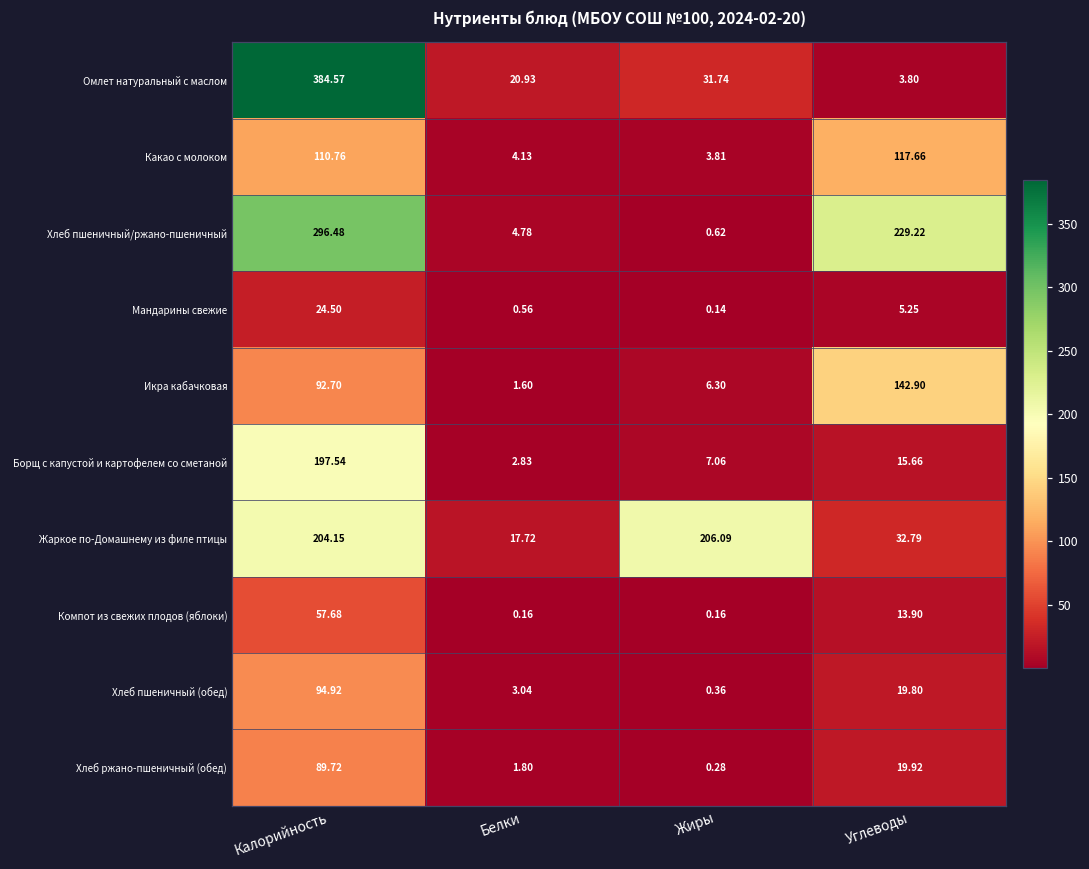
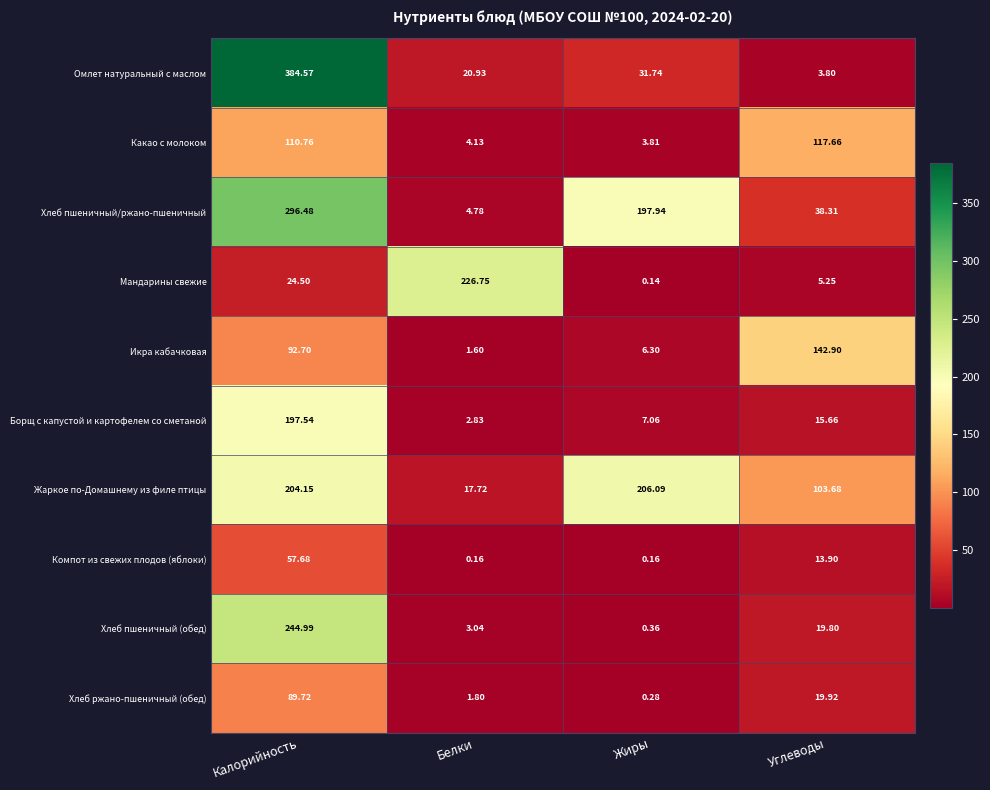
  {
    "Омлет натуральный с маслом": {
      "Калорийность": 384.57,
      "Белки": 20.93,
      "Жиры": 31.74,
      "Углеводы": 3.80
    },
    "Какао с молоком": {
      "Калорийность": 110.76,
      "Белки": 4.13,
      "Жиры": 3.81,
      "Углеводы": 117.66
    },
    "Хлеб пшеничный/ржано-пшеничный": {
      "Калорийность": 296.48,
      "Белки": 4.78,
-     "Жиры": 0.62,
-     "Углеводы": 229.22
+     "Жиры": 197.94,
+     "Углеводы": 38.31
    },
    "Мандарины свежие": {
      "Калорийность": 24.50,
-     "Белки": 0.56,
+     "Белки": 226.75,
      "Жиры": 0.14,
      "Углеводы": 5.25
    },
    "Икра кабачковая": {
      "Калорийность": 92.70,
      "Белки": 1.60,
      "Жиры": 6.30,
      "Углеводы": 142.90
    },
    "Борщ с капустой и картофелем со сметаной": {
      "Калорийность": 197.54,
      "Белки": 2.83,
      "Жиры": 7.06,
      "Углеводы": 15.66
    },
    "Жаркое по-Домашнему из филе птицы": {
      "Калорийность": 204.15,
      "Белки": 17.72,
      "Жиры": 206.09,
-     "Углеводы": 32.79
+     "Углеводы": 103.68
    },
    "Компот из свежих плодов (яблоки)": {
      "Калорийность": 57.68,
      "Белки": 0.16,
      "Жиры": 0.16,
      "Углеводы": 13.90
    },
    "Хлеб пшеничный (обед)": {
-     "Калорийность": 94.92,
+     "Калорийность": 244.99,
      "Белки": 3.04,
      "Жиры": 0.36,
      "Углеводы": 19.80
    },
    "Хлеб ржано-пшеничный (обед)": {
      "Калорийность": 89.72,
      "Белки": 1.80,
      "Жиры": 0.28,
      "Углеводы": 19.92
    }
  }
